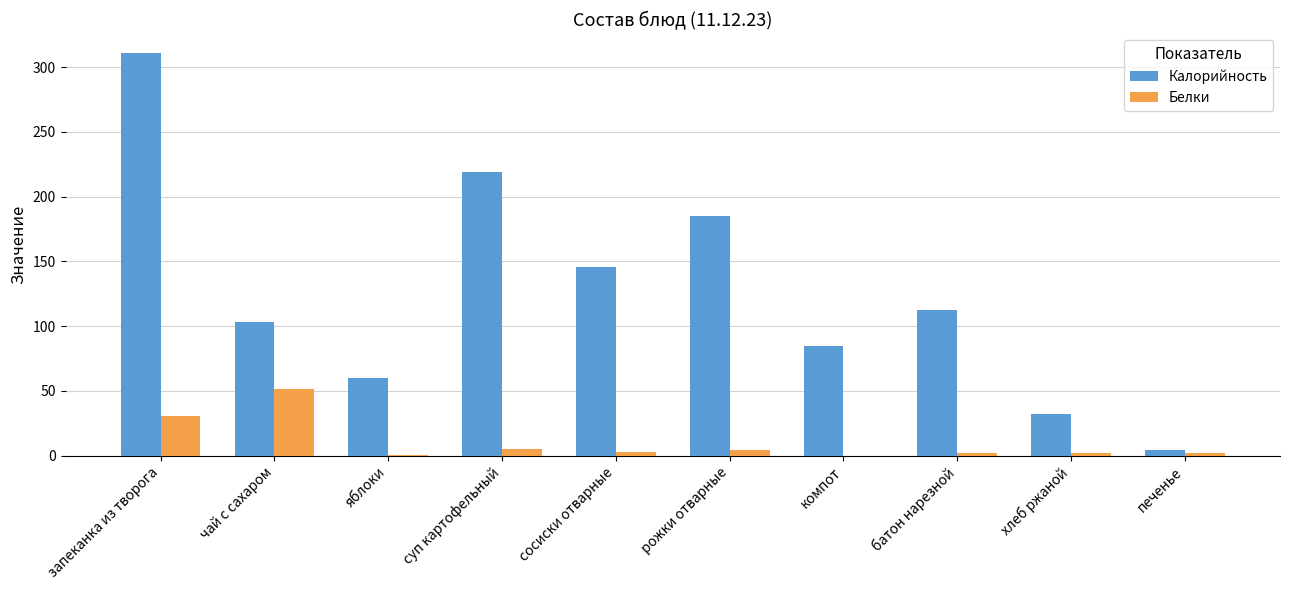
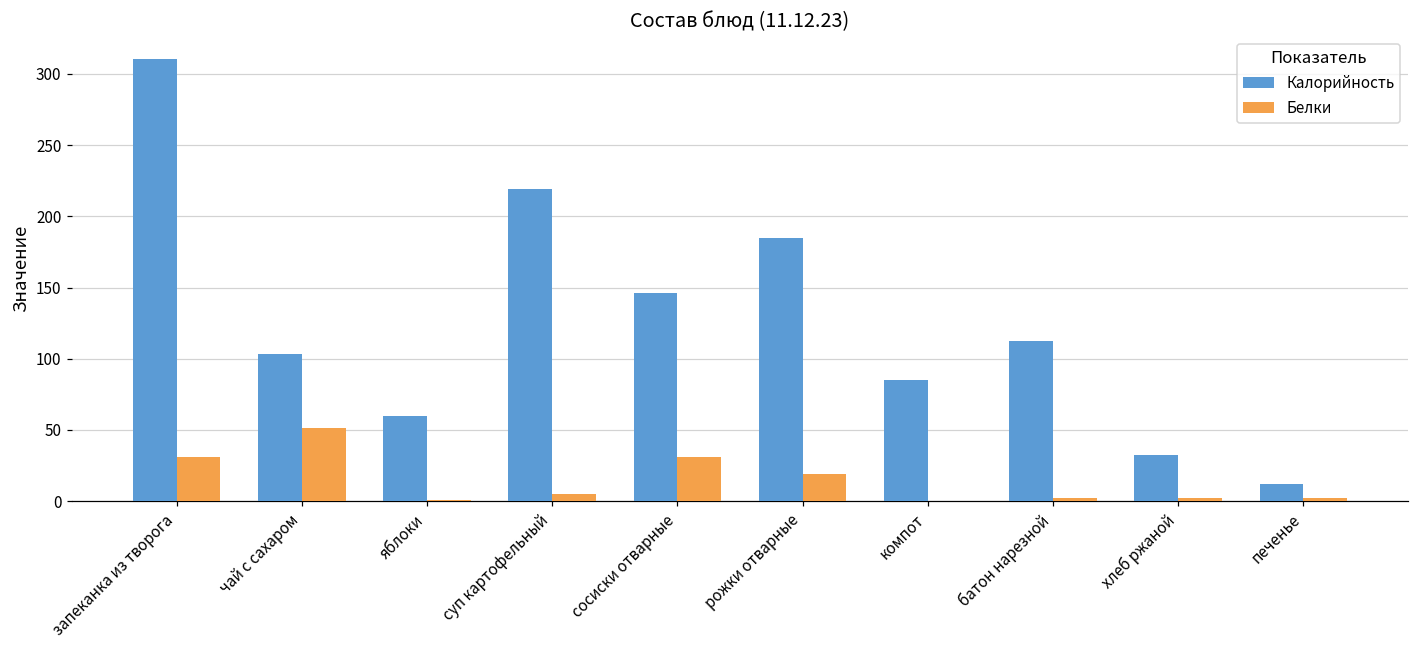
  {
    "Калорийность": {
      "запеканка из творога": 311,
      "чай с сахаром": 103,
      "яблоки": 60,
      "суп картофельный": 219,
      "сосиски отварные": 146,
      "рожки отварные": 185,
      "компот": 85,
      "батон нарезной": 112,
      "хлеб ржаной": 32,
-     "печенье": 5
+     "печенье": 12
    },
    "Белки": {
      "запеканка из творога": 31,
      "чай с сахаром": 52,
      "суп картофельный": 5,
-     "сосиски отварные": 3,
-     "рожки отварные": 4,
+     "сосиски отварные": 31,
+     "рожки отварные": 19,
      "компот": 0,
      "батон нарезной": 2,
      "хлеб ржаной": 2,
      "печенье": 2
    }
  }
